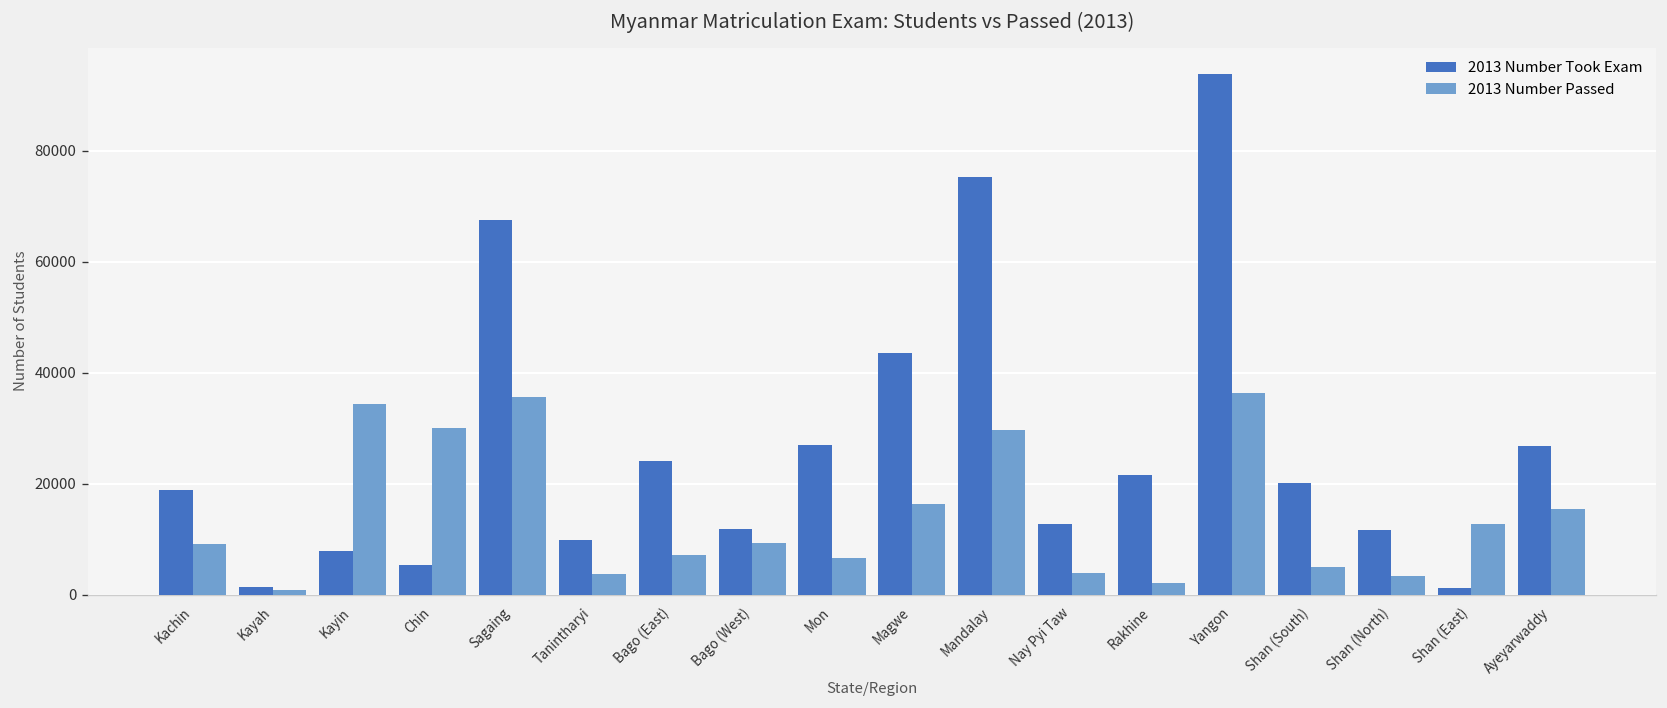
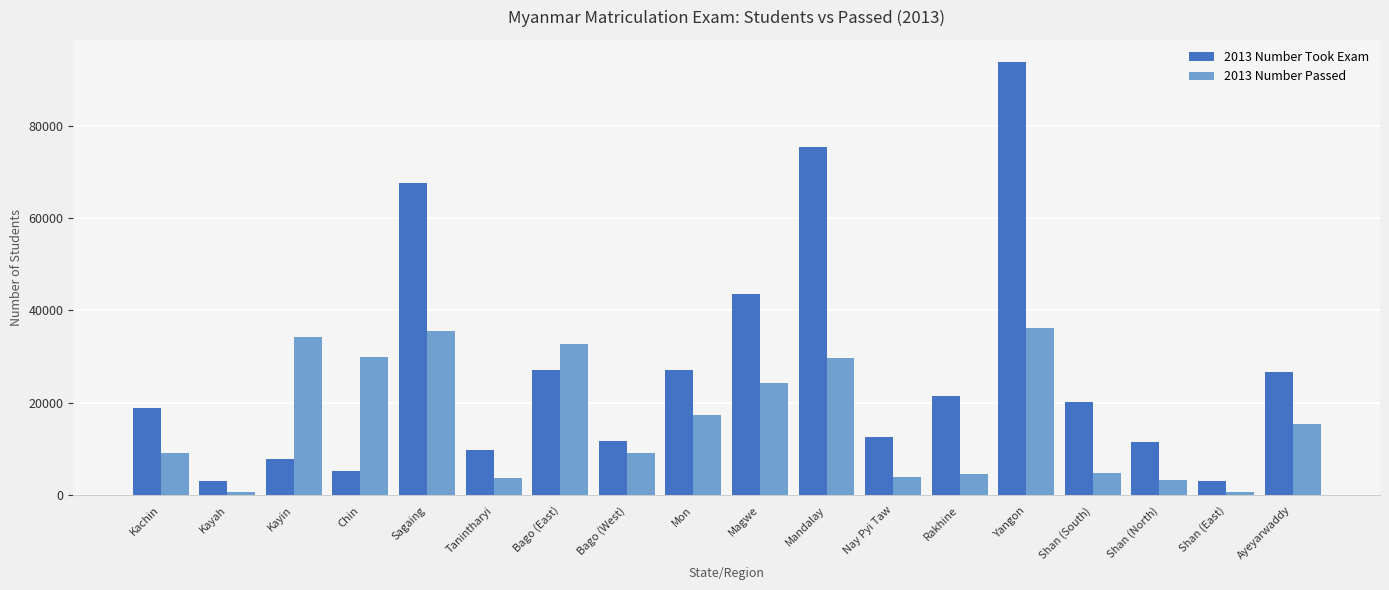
  {
    "2013 Number Took Exam": {
      "Kachin": 19000,
-     "Kayah": 1000,
+     "Kayah": 3000,
      "Kayin": 8000,
      "Chin": 5000,
      "Sagaing": 68000,
      "Tanintharyi": 10000,
-     "Bago (East)": 24000,
+     "Bago (East)": 27000,
      "Bago (West)": 12000,
      "Mon": 27000,
      "Magwe": 44000,
      "Mandalay": 75000,
      "Nay Pyi Taw": 13000,
      "Rakhine": 22000,
      "Yangon": 94000,
      "Shan (South)": 20000,
      "Shan (North)": 12000,
-     "Shan (East)": 1000,
+     "Shan (East)": 3000,
      "Ayeyarwaddy": 27000
    },
    "2013 Number Passed": {
      "Kachin": 9000,
      "Kayah": 1000,
      "Kayin": 34000,
      "Chin": 30000,
      "Sagaing": 36000,
      "Tanintharyi": 4000,
-     "Bago (East)": 7000,
+     "Bago (East)": 33000,
      "Bago (West)": 9000,
-     "Mon": 6000,
-     "Magwe": 16000,
+     "Mon": 17000,
+     "Magwe": 24000,
      "Mandalay": 30000,
      "Nay Pyi Taw": 4000,
-     "Rakhine": 2000,
+     "Rakhine": 5000,
      "Yangon": 36000,
      "Shan (South)": 5000,
      "Shan (North)": 3000,
-     "Shan (East)": 13000,
+     "Shan (East)": 1000,
      "Ayeyarwaddy": 15000
    }
  }
